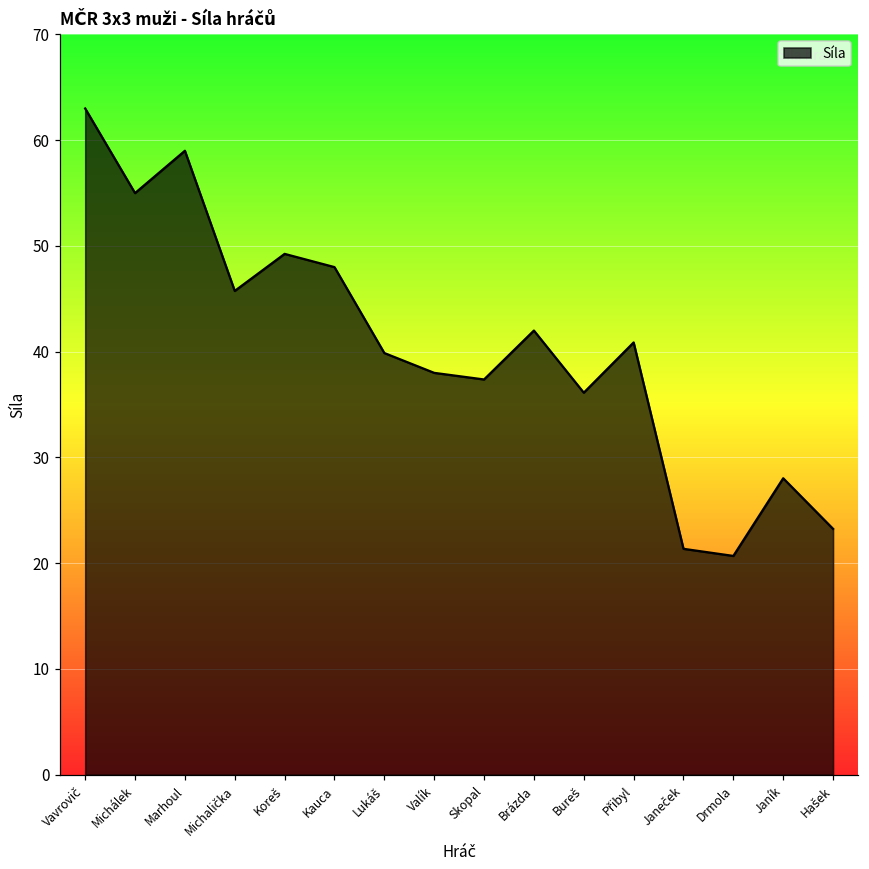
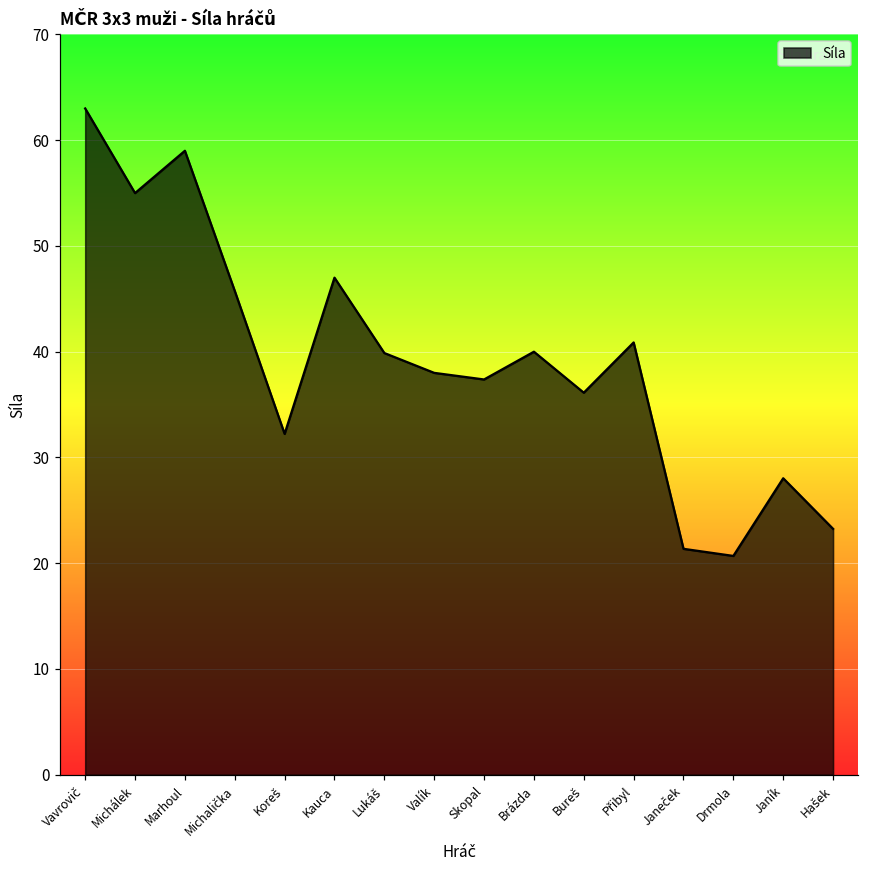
  {
    "Vavrovič": 63,
    "Michálek": 55,
    "Marhoul": 59,
    "Michalička": 46,
-   "Koreš": 49,
-   "Kauca": 48,
+   "Koreš": 32,
+   "Kauca": 47,
    "Lukáš": 40,
    "Valík": 38,
    "Skopal": 37,
-   "Brázda": 42,
+   "Brázda": 40,
    "Bureš": 36,
    "Přibyl": 41,
    "Janeček": 21,
    "Drmola": 21,
    "Janík": 28,
    "Hašek": 23
  }
